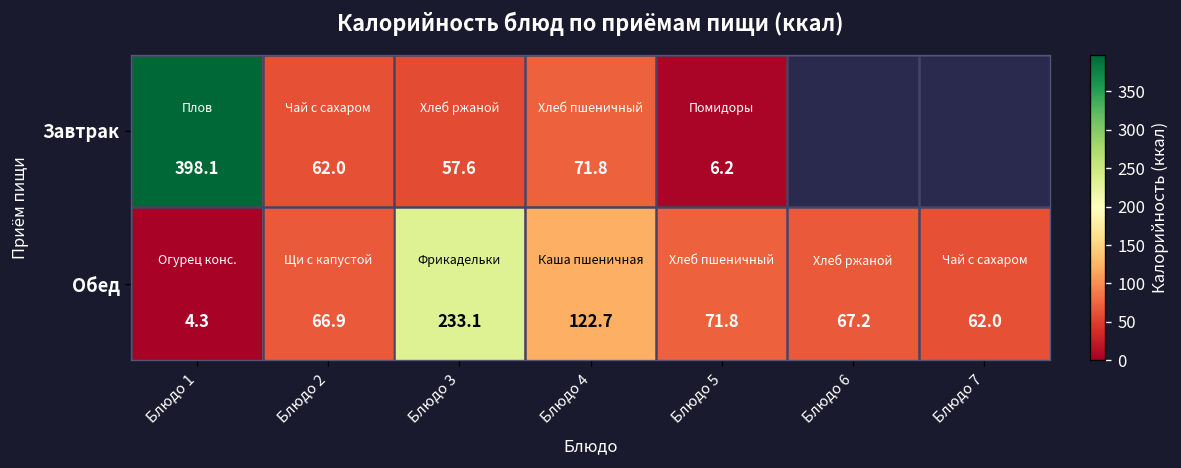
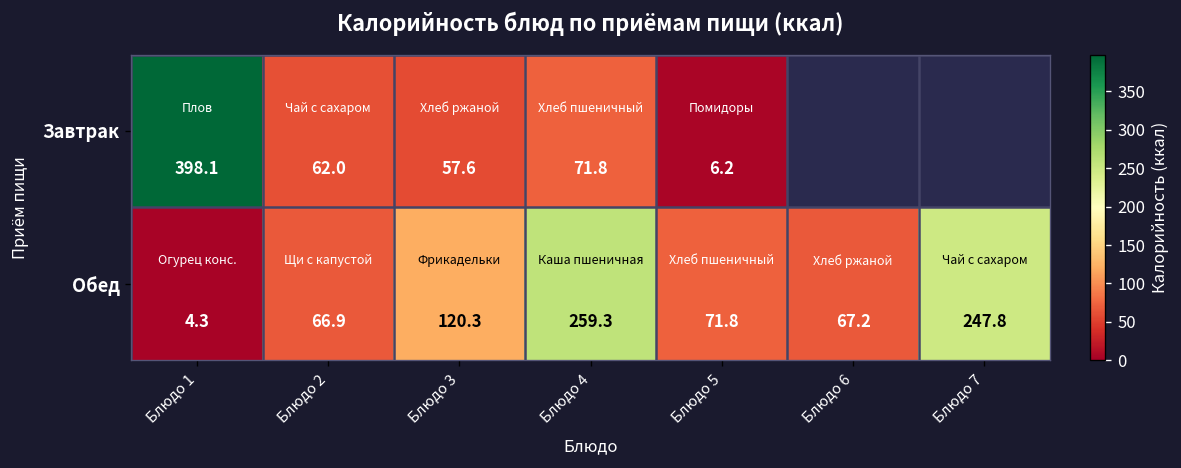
  {
    "Обед": {
-     "Блюдо 3": 233.1,
-     "Блюдо 4": 122.7,
-     "Блюдо 7": 62.0
+     "Блюдо 3": 120.3,
+     "Блюдо 4": 259.3,
+     "Блюдо 7": 247.8
    }
  }
